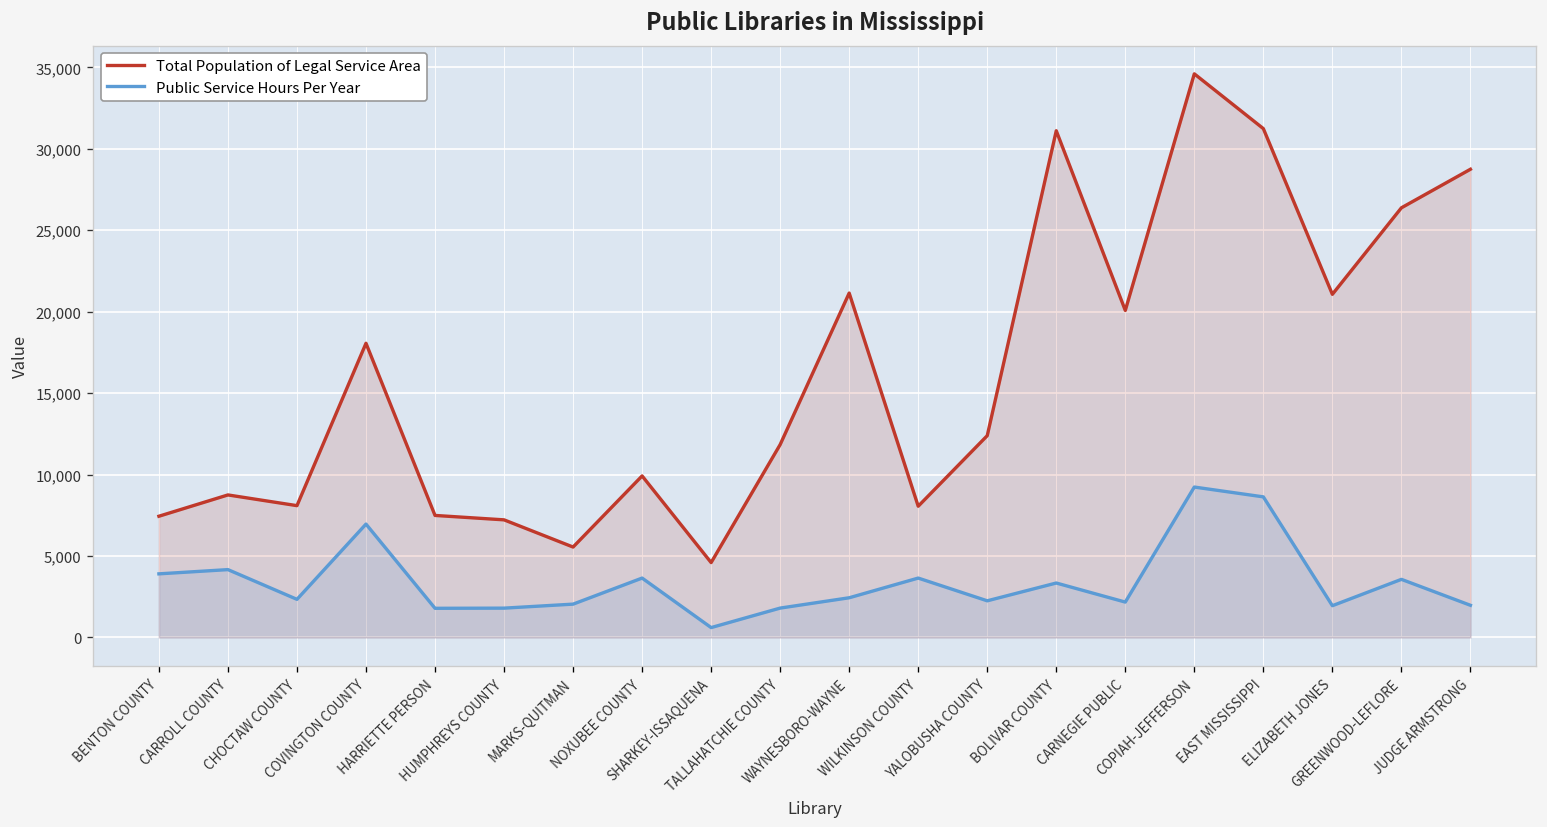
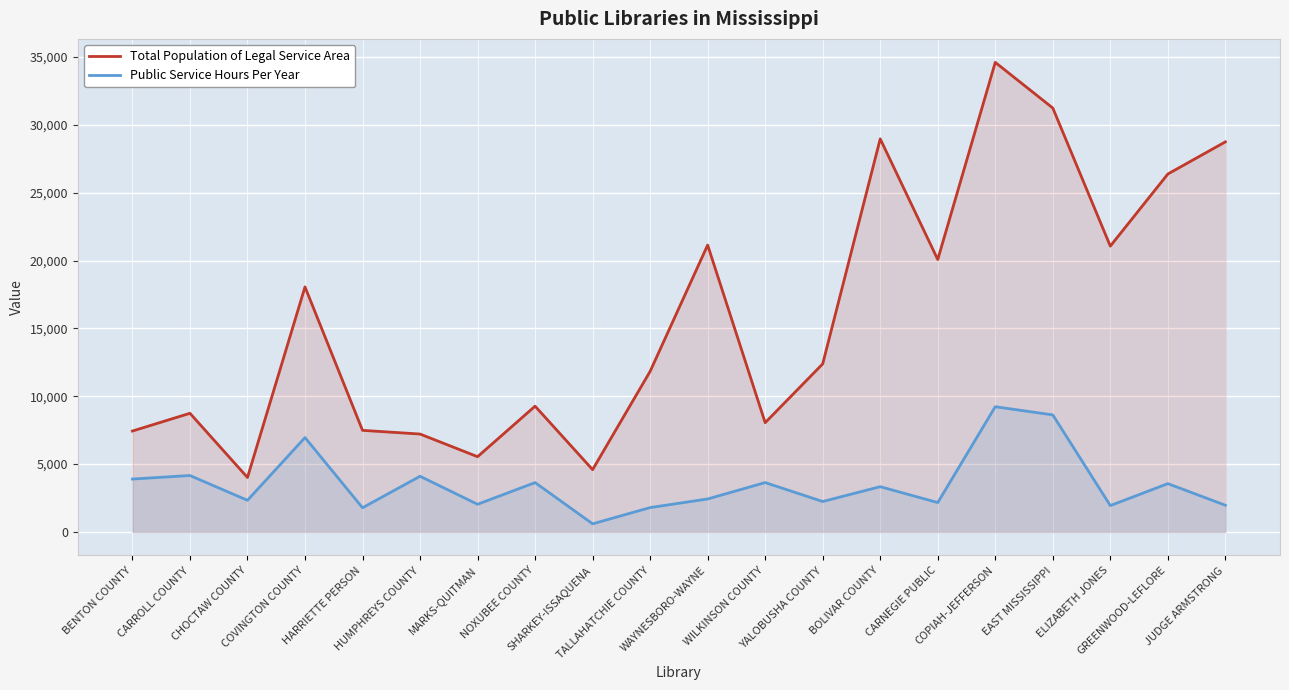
  {
    "Total Population of Legal Service Area": {
      "BENTON COUNTY": "7,400",
      "CARROLL COUNTY": "8,700",
-     "CHOCTAW COUNTY": "8,100",
+     "CHOCTAW COUNTY": "4,000",
      "COVINGTON COUNTY": "18,100",
      "HARRIETTE PERSON": "7,500",
      "HUMPHREYS COUNTY": "7,200",
      "MARKS-QUITMAN": "5,500",
-     "NOXUBEE COUNTY": "9,900",
+     "NOXUBEE COUNTY": "9,300",
      "SHARKEY-ISSAQUENA": "4,600",
      "TALLAHATCHIE COUNTY": "11,800",
      "WAYNESBORO-WAYNE": "21,100",
      "WILKINSON COUNTY": "8,100",
      "YALOBUSHA COUNTY": "12,400",
-     "BOLIVAR COUNTY": "31,100",
+     "BOLIVAR COUNTY": "29,000",
      "CARNEGIE PUBLIC": "20,100",
      "COPIAH-JEFFERSON": "34,600",
      "EAST MISSISSIPPI": "31,200",
      "ELIZABETH JONES": "21,100",
      "GREENWOOD-LEFLORE": "26,400",
      "JUDGE ARMSTRONG": "28,700"
    },
    "Public Service Hours Per Year": {
      "BENTON COUNTY": "3,900",
      "CARROLL COUNTY": "4,200",
      "CHOCTAW COUNTY": "2,300",
      "COVINGTON COUNTY": "7,000",
      "HARRIETTE PERSON": "1,800",
-     "HUMPHREYS COUNTY": "1,800",
+     "HUMPHREYS COUNTY": "4,100",
      "MARKS-QUITMAN": "2,000",
      "NOXUBEE COUNTY": "3,600",
      "SHARKEY-ISSAQUENA": "600",
      "TALLAHATCHIE COUNTY": "1,800",
      "WAYNESBORO-WAYNE": "2,400",
      "WILKINSON COUNTY": "3,600",
      "YALOBUSHA COUNTY": "2,200",
      "BOLIVAR COUNTY": "3,300",
      "CARNEGIE PUBLIC": "2,200",
      "COPIAH-JEFFERSON": "9,200",
      "EAST MISSISSIPPI": "8,600",
      "ELIZABETH JONES": "1,900",
      "GREENWOOD-LEFLORE": "3,600",
      "JUDGE ARMSTRONG": "2,000"
    }
  }
